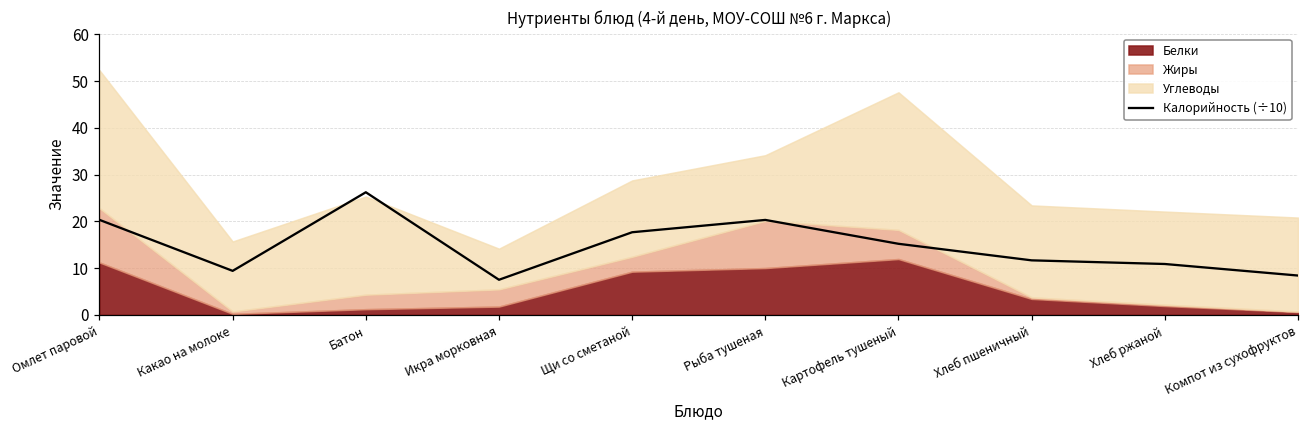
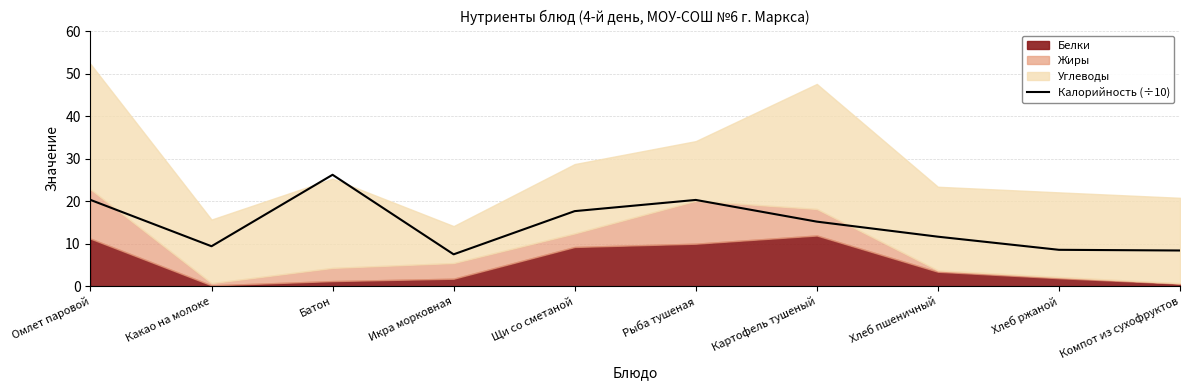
  {
    "Калорийность (÷10)": {
      "Омлет паровой": 20,
      "Какао на молоке": 9,
      "Батон": 26,
      "Икра морковная": 7,
      "Щи со сметаной": 18,
      "Картофель тушеный": 15,
      "Хлеб пшеничный": 12,
-     "Хлеб ржаной": 11,
+     "Хлеб ржаной": 9,
      "Компот из сухофруктов": 8
    },
    "Белки": {
      "Омлет паровой": 11,
      "Батон": 1,
      "Икра морковная": 2,
      "Щи со сметаной": 9,
      "Рыба тушеная": 10,
      "Картофель тушеный": 12
    },
    "Жиры": {
      "Омлет паровой": 12,
      "Батон": 3,
      "Икра морковная": 4,
      "Щи со сметаной": 3,
      "Картофель тушеный": 6
    },
    "Углеводы": {
      "Омлет паровой": 30,
      "Какао на молоке": 15,
      "Батон": 21,
      "Икра морковная": 9,
      "Щи со сметаной": 16,
      "Рыба тушеная": 14,
      "Картофель тушеный": 29,
      "Хлеб пшеничный": 20,
      "Хлеб ржаной": 20,
      "Компот из сухофруктов": 20
    }
  }
